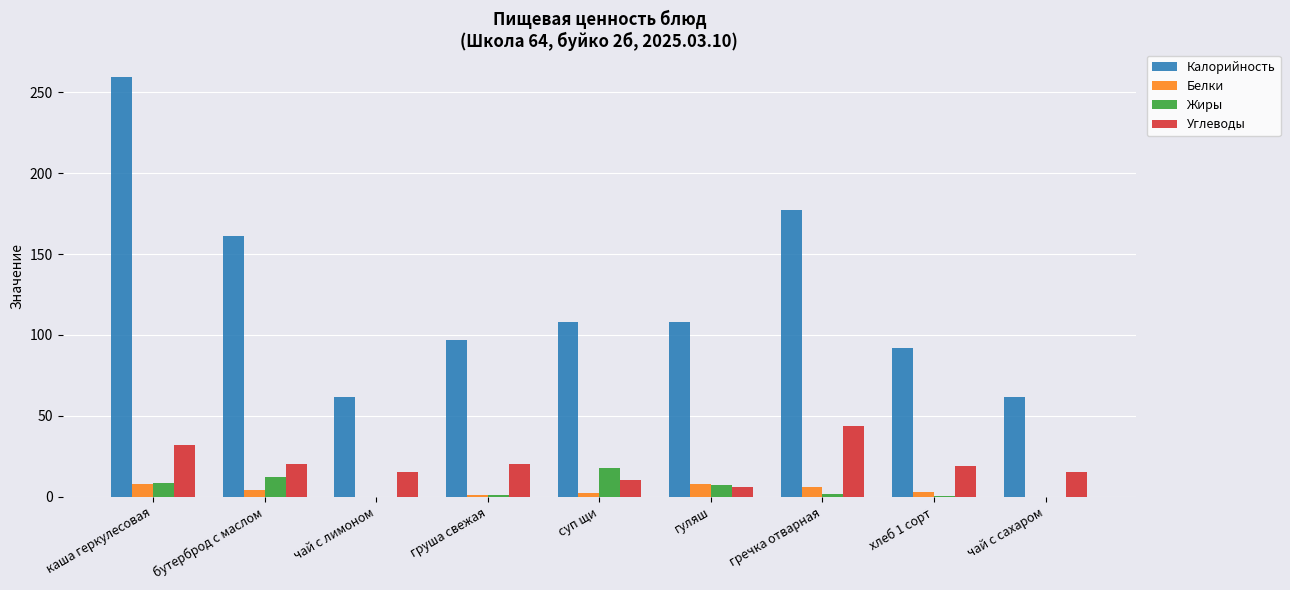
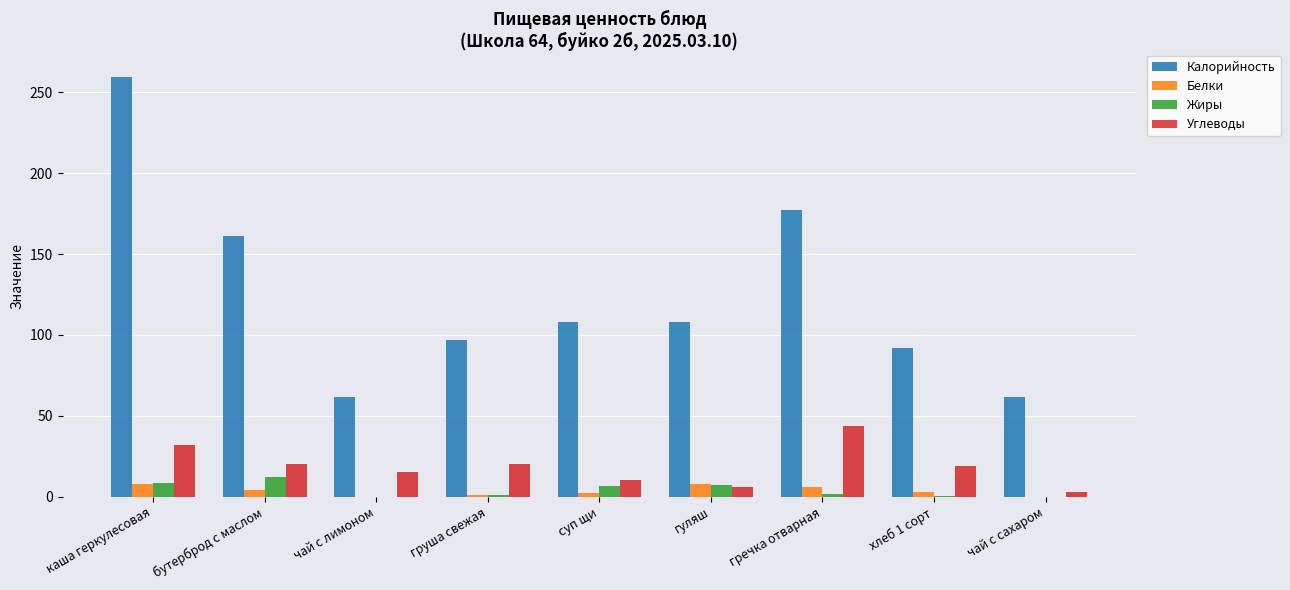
  {
    "Калорийность": {
      "каша геркулесовая": 260,
      "бутерброд с маслом": 161,
      "чай с лимоном": 62,
      "груша свежая": 97,
      "суп щи": 108,
      "гуляш": 108,
      "гречка отварная": 177,
      "хлеб 1 сорт": 92,
      "чай с сахаром": 62
    },
    "Белки": {
      "каша геркулесовая": 8,
      "бутерброд с маслом": 4,
      "суп щи": 2,
      "гуляш": 8,
      "гречка отварная": 6,
      "хлеб 1 сорт": 3
    },
    "Жиры": {
      "каша геркулесовая": 8,
      "бутерброд с маслом": 12,
      "чай с лимоном": 0,
-     "суп щи": 18,
+     "суп щи": 6,
      "гуляш": 7,
      "гречка отварная": 2,
      "чай с сахаром": 0
    },
    "Углеводы": {
      "каша геркулесовая": 32,
      "бутерброд с маслом": 20,
      "чай с лимоном": 15,
      "груша свежая": 20,
      "суп щи": 11,
      "гуляш": 6,
      "гречка отварная": 44,
      "хлеб 1 сорт": 19,
-     "чай с сахаром": 15
+     "чай с сахаром": 3
    }
  }
